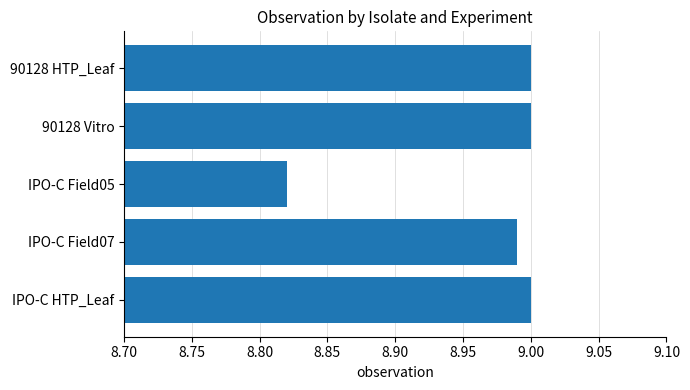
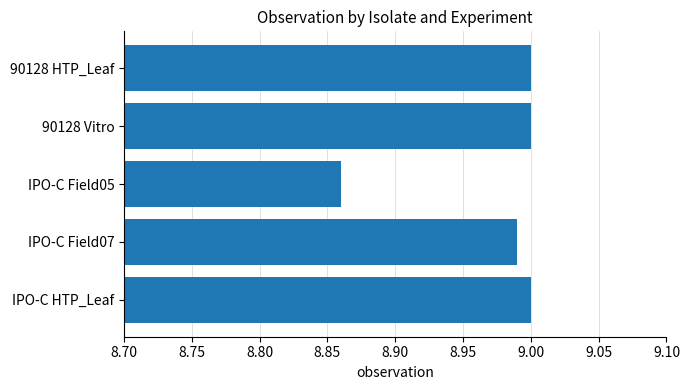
  {
    "90128 HTP_Leaf": 9.00,
    "90128 Vitro": 9.00,
-   "IPO-C Field05": 8.82,
+   "IPO-C Field05": 8.86,
    "IPO-C Field07": 8.99,
    "IPO-C HTP_Leaf": 9.00
  }
